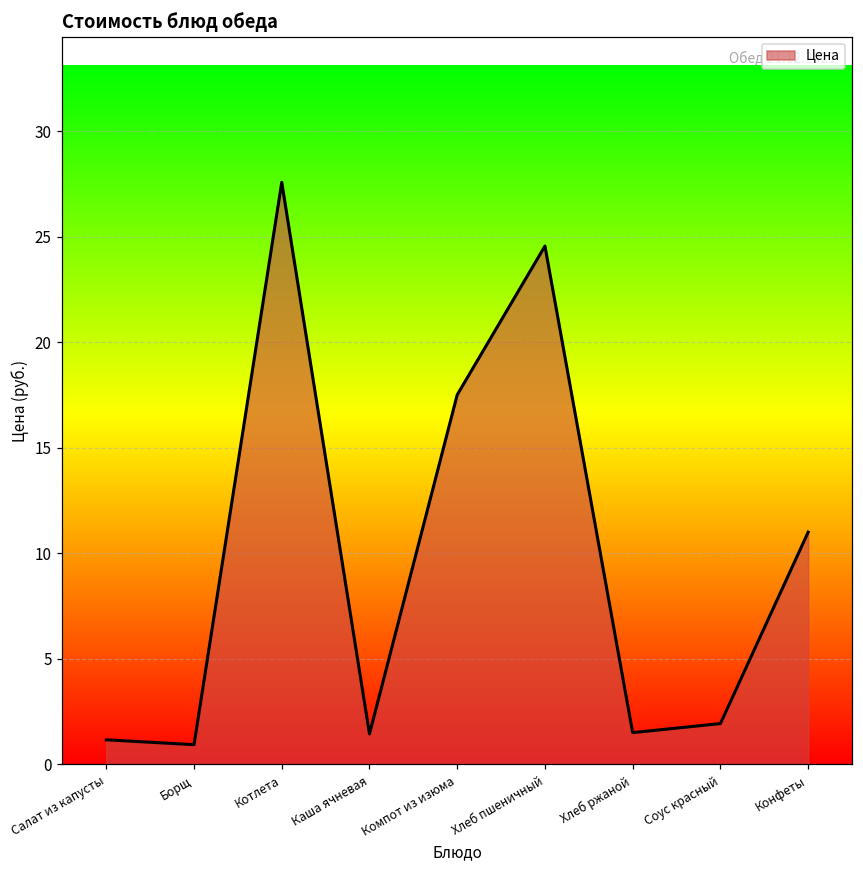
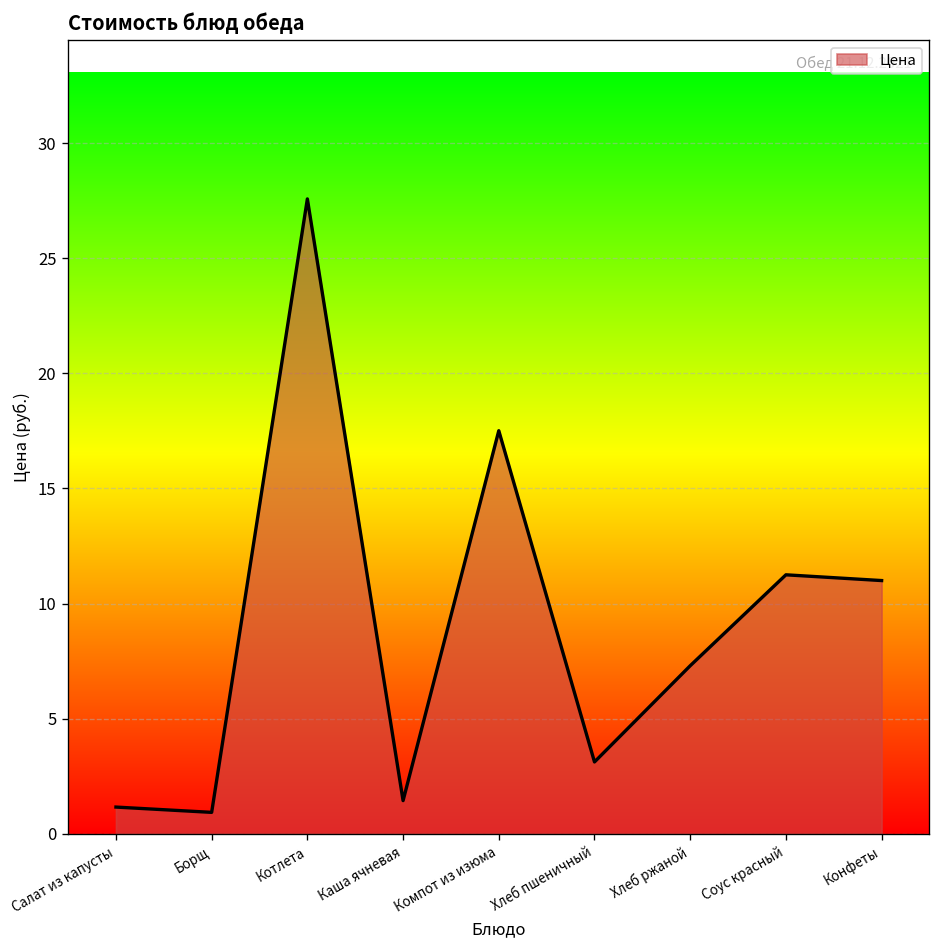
  {
    "Салат из капусты": 1.2,
    "Борщ": 0.9,
    "Котлета": 27.6,
    "Каша ячневая": 1.4,
    "Компот из изюма": 17.5,
-   "Хлеб пшеничный": 24.6,
-   "Хлеб ржаной": 1.5,
-   "Соус красный": 1.9,
+   "Хлеб пшеничный": 3.1,
+   "Хлеб ржаной": 7.3,
+   "Соус красный": 11.3,
    "Конфеты": 11.0
  }
